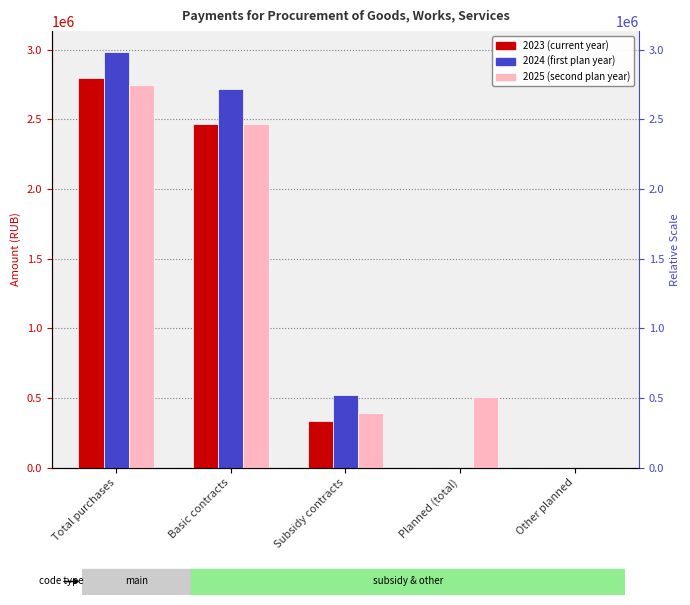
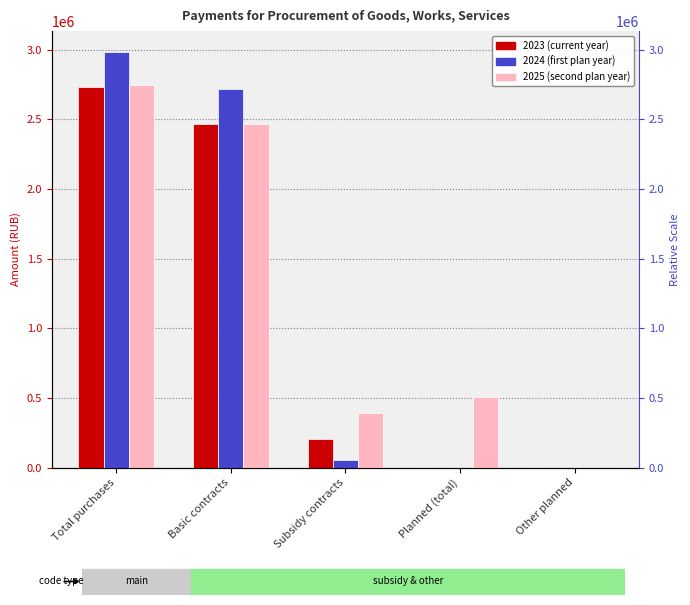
  {
    "2023 (current year)": {
-     "Total purchases": 2800000,
+     "Total purchases": 2740000,
      "Basic contracts": 2470000,
-     "Subsidy contracts": 330000,
+     "Subsidy contracts": 200000,
      "Planned (total)": 0,
      "Other planned": 0
    },
    "2024 (first plan year)": {
      "Total purchases": 2980000,
      "Basic contracts": 2720000,
-     "Subsidy contracts": 520000,
+     "Subsidy contracts": 50000,
      "Planned (total)": 0,
      "Other planned": 0
    },
    "2025 (second plan year)": {
      "Total purchases": 2750000,
      "Basic contracts": 2470000,
      "Subsidy contracts": 390000,
      "Planned (total)": 500000,
      "Other planned": 0
    }
  }
